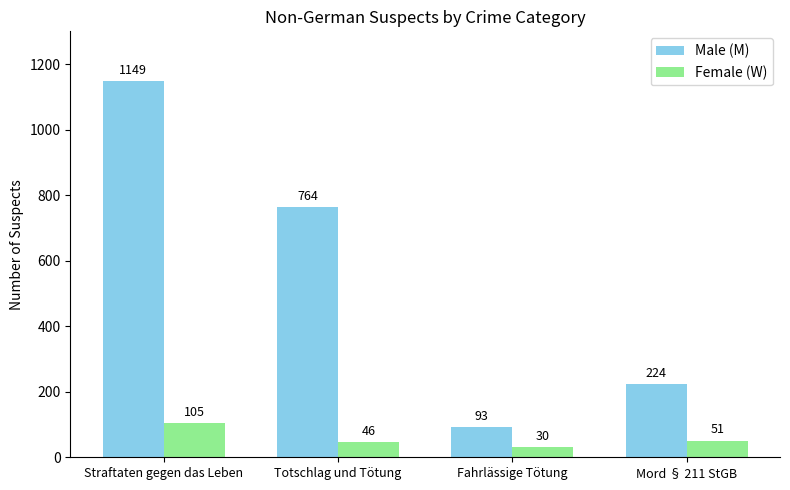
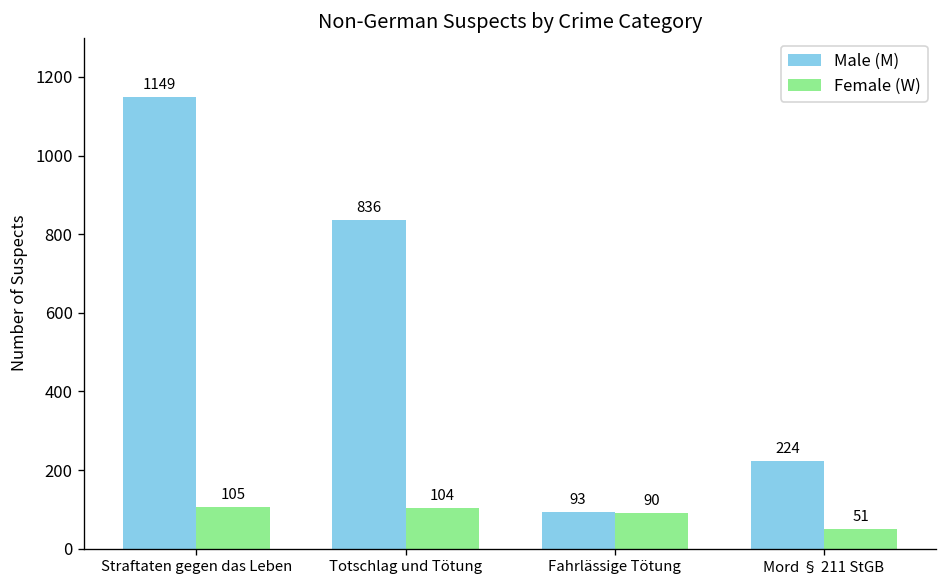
  {
    "Male (M)": {
      "Straftaten gegen das Leben": 1149,
-     "Totschlag und Tötung": 764,
+     "Totschlag und Tötung": 836,
      "Fahrlässige Tötung": 93,
      "Mord § 211 StGB": 224
    },
    "Female (W)": {
      "Straftaten gegen das Leben": 105,
-     "Totschlag und Tötung": 46,
-     "Fahrlässige Tötung": 30,
+     "Totschlag und Tötung": 104,
+     "Fahrlässige Tötung": 90,
      "Mord § 211 StGB": 51
    }
  }
